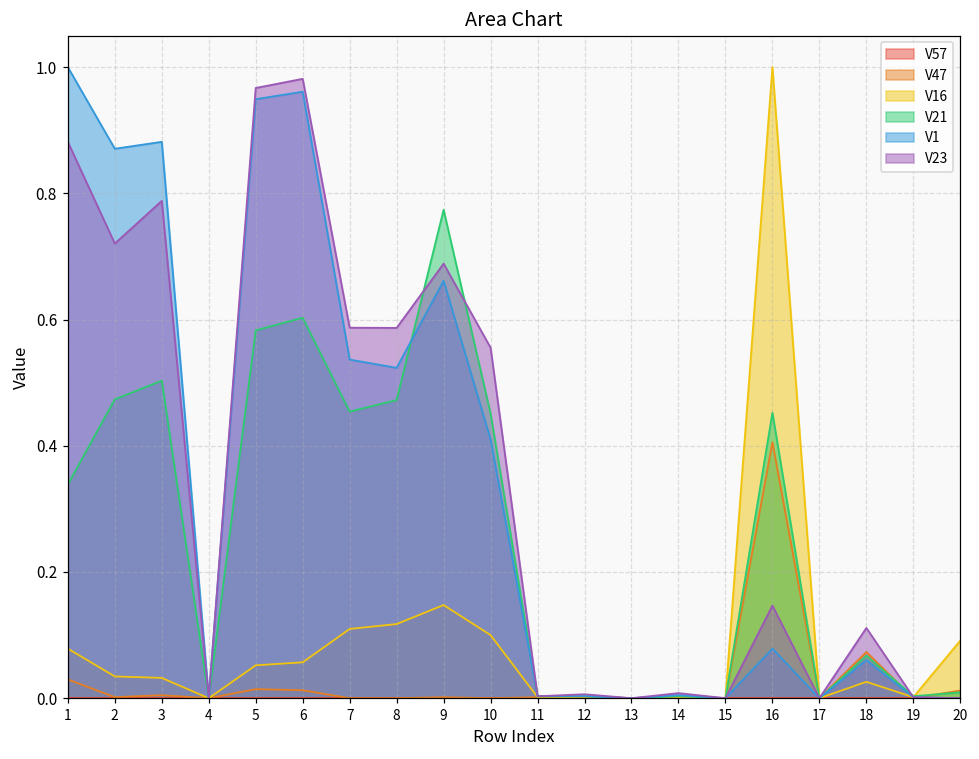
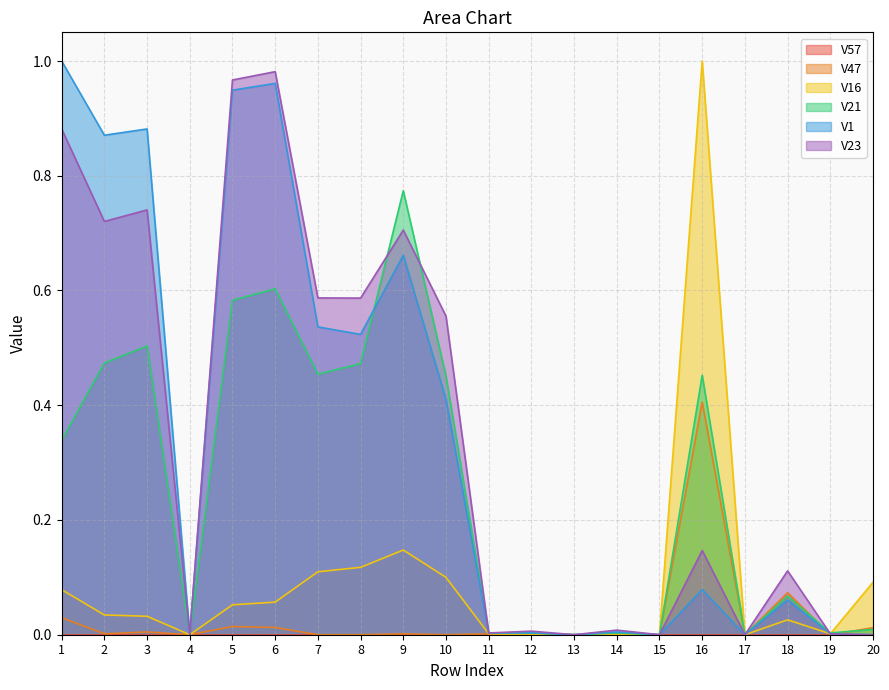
  {
    "V21": {
      "1": 0.34,
      "2": 0.47,
      "3": 0.50,
      "5": 0.58,
      "6": 0.60,
      "7": 0.45,
      "8": 0.47,
      "9": 0.77,
      "10": 0.45,
      "16": 0.45,
      "18": 0.07
    },
    "V1": {
      "1": 1.00,
      "2": 0.87,
      "3": 0.88,
      "5": 0.95,
      "6": 0.96,
      "7": 0.54,
      "8": 0.52,
      "9": 0.66,
      "10": 0.41,
      "16": 0.08,
      "18": 0.06
    },
    "V23": {
      "1": 0.88,
      "2": 0.72,
-     "3": 0.79,
+     "3": 0.74,
      "5": 0.97,
      "6": 0.98,
      "7": 0.59,
      "8": 0.59,
-     "9": 0.69,
+     "9": 0.71,
      "10": 0.56,
      "16": 0.15,
      "18": 0.11
    }
  }
